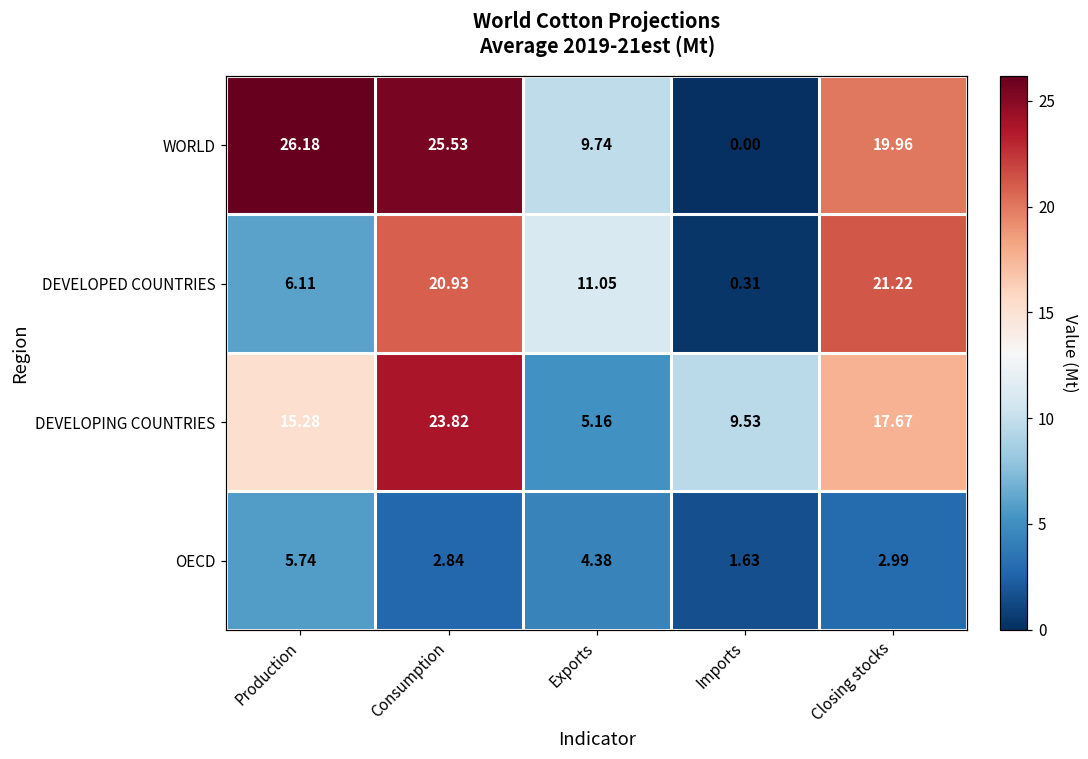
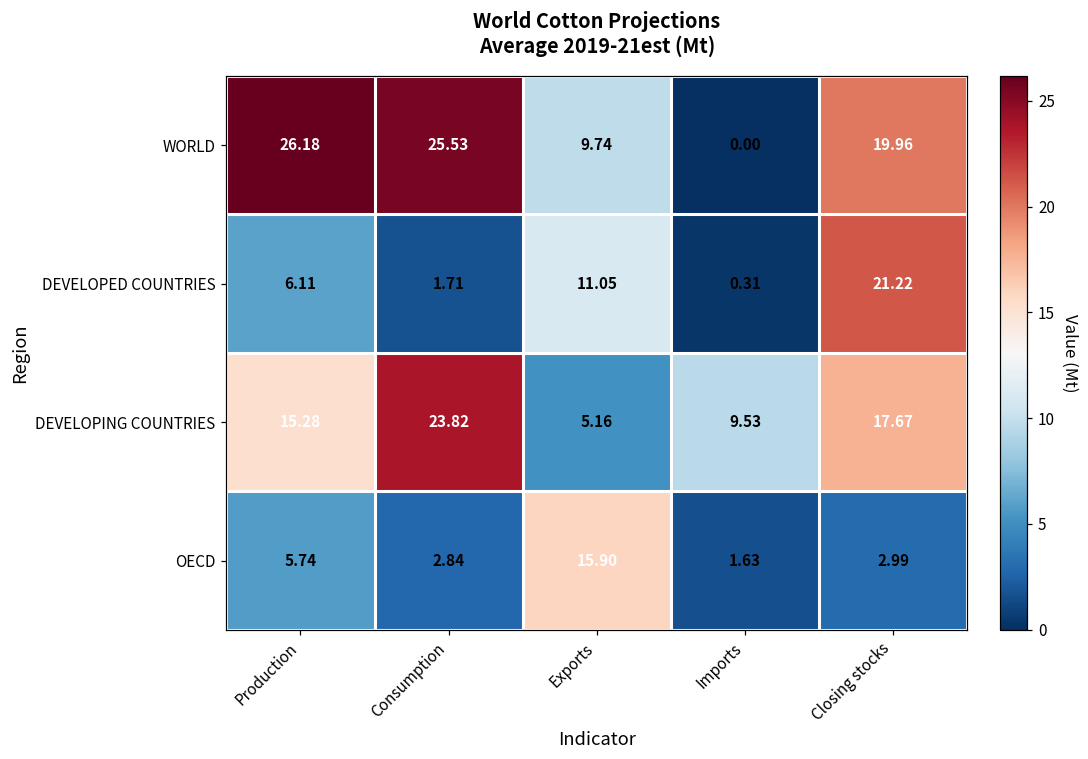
  {
    "WORLD": {
      "Production": 26.18,
      "Consumption": 25.53,
      "Exports": 9.74,
      "Imports": 0.00,
      "Closing stocks": 19.96
    },
    "DEVELOPED COUNTRIES": {
      "Production": 6.11,
-     "Consumption": 20.93,
+     "Consumption": 1.71,
      "Exports": 11.05,
      "Imports": 0.31,
      "Closing stocks": 21.22
    },
    "DEVELOPING COUNTRIES": {
      "Production": 15.28,
      "Consumption": 23.82,
      "Exports": 5.16,
      "Imports": 9.53,
      "Closing stocks": 17.67
    },
    "OECD": {
      "Production": 5.74,
      "Consumption": 2.84,
-     "Exports": 4.38,
+     "Exports": 15.90,
      "Imports": 1.63,
      "Closing stocks": 2.99
    }
  }
